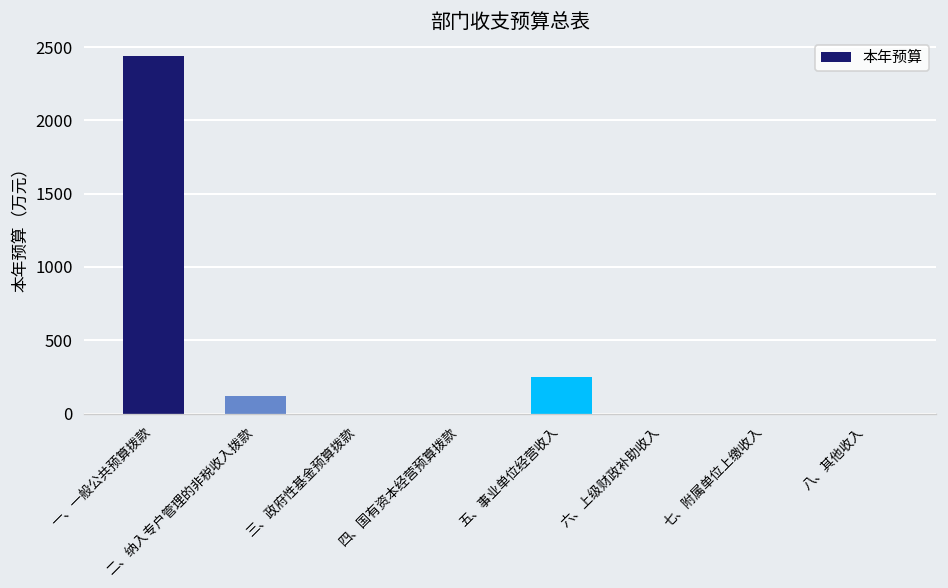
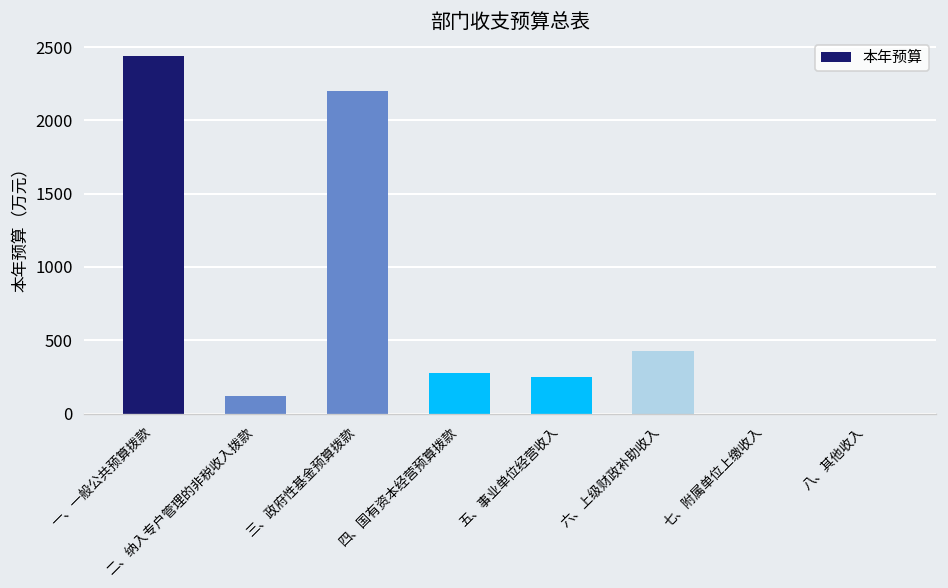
  {
    "一、一般公共预算拨款": 2440,
    "二、纳入专户管理的非税收入拨款": 120,
-   "三、政府性基金预算拨款": 0,
-   "四、国有资本经营预算拨款": 0,
+   "三、政府性基金预算拨款": 2200,
+   "四、国有资本经营预算拨款": 280,
    "五、事业单位经营收入": 250,
-   "六、上级财政补助收入": 0,
+   "六、上级财政补助收入": 430,
    "七、附属单位上缴收入": 0,
    "八、其他收入": 0
  }
